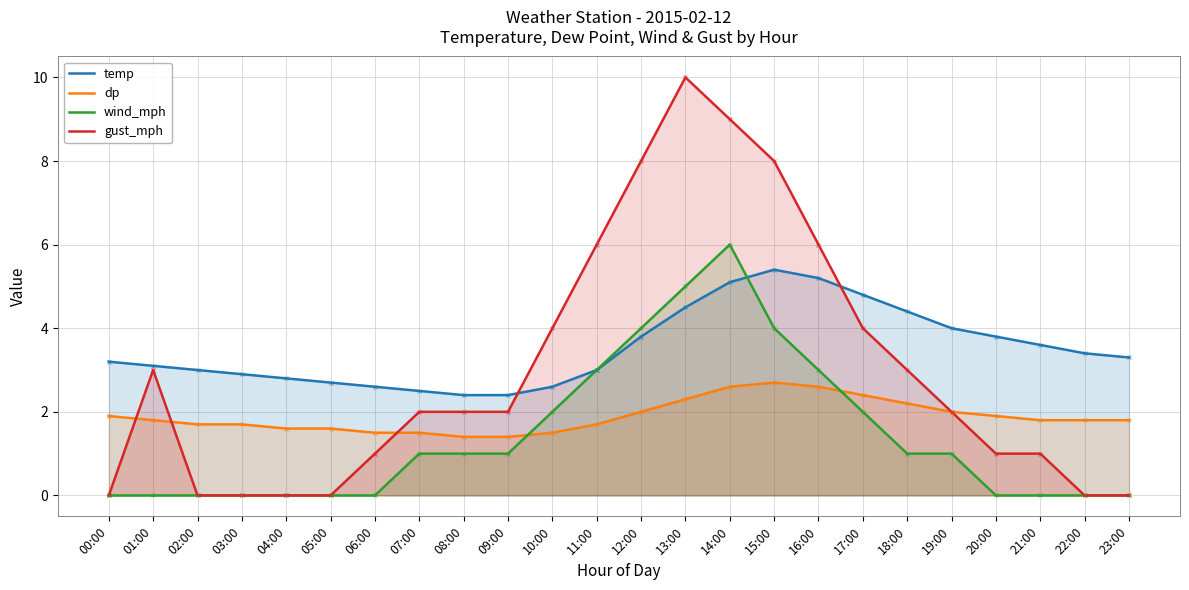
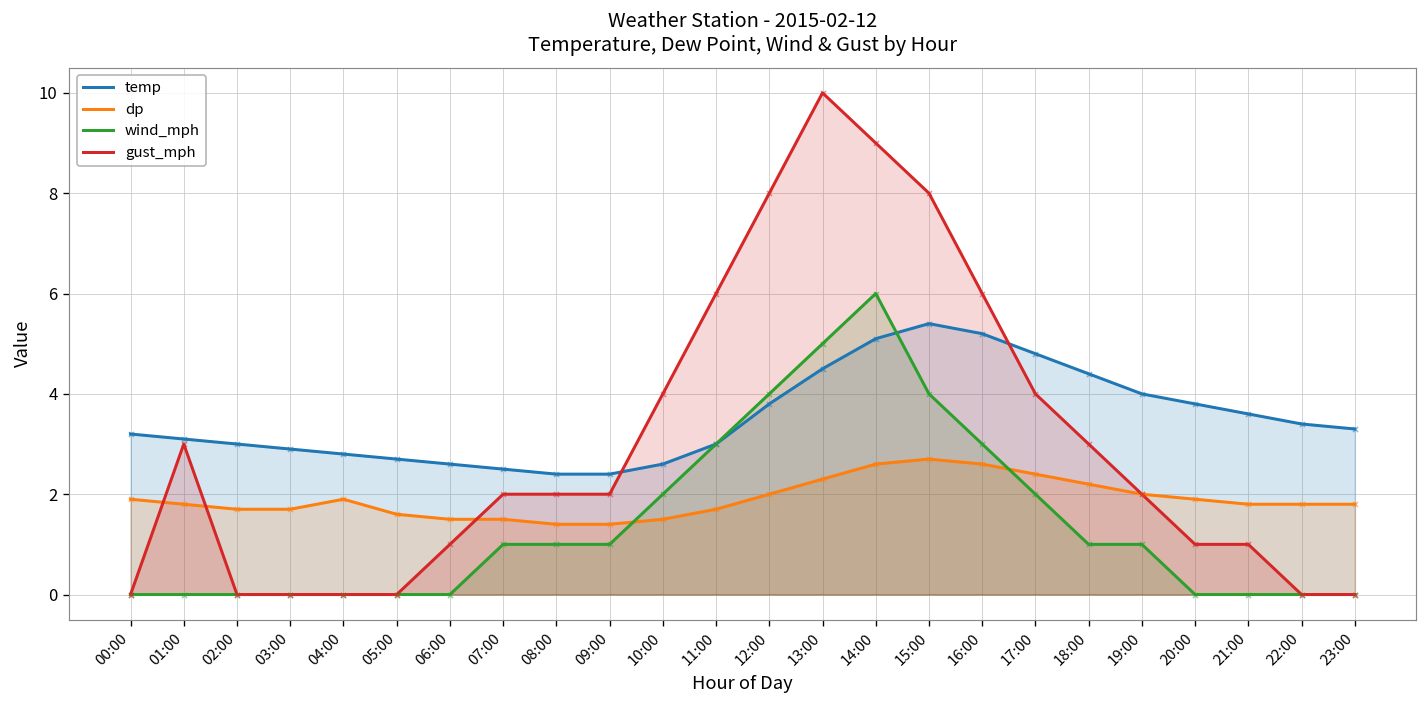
  {
    "temp": {
      "00:00": 3.2,
      "01:00": 3.1,
      "02:00": 3.0,
      "03:00": 2.9,
      "04:00": 2.8,
      "05:00": 2.7,
      "06:00": 2.6,
      "07:00": 2.5,
      "08:00": 2.4,
      "09:00": 2.4,
      "10:00": 2.6,
      "12:00": 3.8,
      "13:00": 4.5,
      "14:00": 5.1,
      "15:00": 5.4,
      "16:00": 5.2,
      "17:00": 4.8,
      "18:00": 4.4,
      "19:00": 4.0,
      "20:00": 3.8,
      "21:00": 3.6,
      "22:00": 3.4,
      "23:00": 3.3
    },
    "dp": {
      "00:00": 1.9,
      "01:00": 1.8,
      "02:00": 1.7,
      "03:00": 1.7,
-     "04:00": 1.6,
+     "04:00": 1.9,
      "05:00": 1.6,
      "06:00": 1.5,
      "07:00": 1.5,
      "08:00": 1.4,
      "09:00": 1.4,
      "10:00": 1.5,
      "11:00": 1.7,
      "12:00": 2.0,
      "13:00": 2.3,
      "14:00": 2.6,
      "15:00": 2.7,
      "16:00": 2.6,
      "17:00": 2.4,
      "18:00": 2.2,
      "20:00": 1.9,
      "21:00": 1.8,
      "22:00": 1.8,
      "23:00": 1.8
    },
    "wind_mph": {
      "01:00": 0.0,
      "06:00": 0.0,
      "07:00": 1.0,
      "08:00": 1.0,
      "09:00": 1.0,
      "10:00": 2.0,
      "12:00": 4.0,
      "13:00": 5.0,
      "14:00": 6.0,
      "15:00": 4.0,
      "16:00": 3.0,
      "17:00": 2.0,
      "18:00": 1.0,
      "19:00": 1.0,
      "20:00": 0.0,
      "21:00": 0.0
    },
    "gust_mph": {
      "01:00": 3.0,
      "06:00": 1.0,
      "07:00": 2.0,
      "08:00": 2.0,
      "09:00": 2.0,
      "10:00": 4.0,
      "11:00": 6.0,
      "12:00": 8.0,
      "13:00": 10.0,
      "14:00": 9.0,
      "15:00": 8.0,
      "16:00": 6.0,
      "17:00": 4.0,
      "18:00": 3.0,
      "20:00": 1.0,
      "21:00": 1.0
    }
  }
